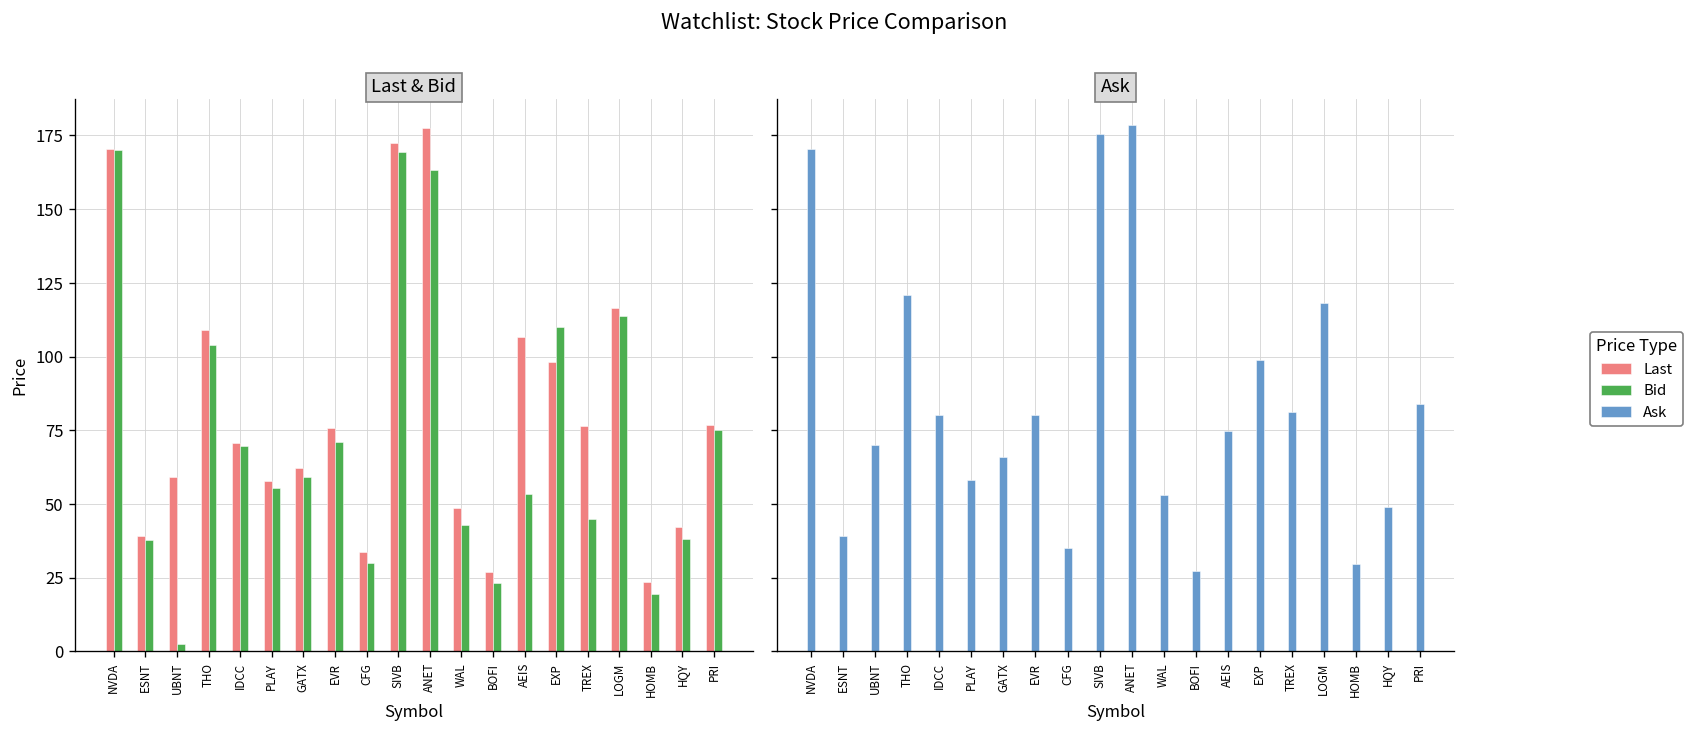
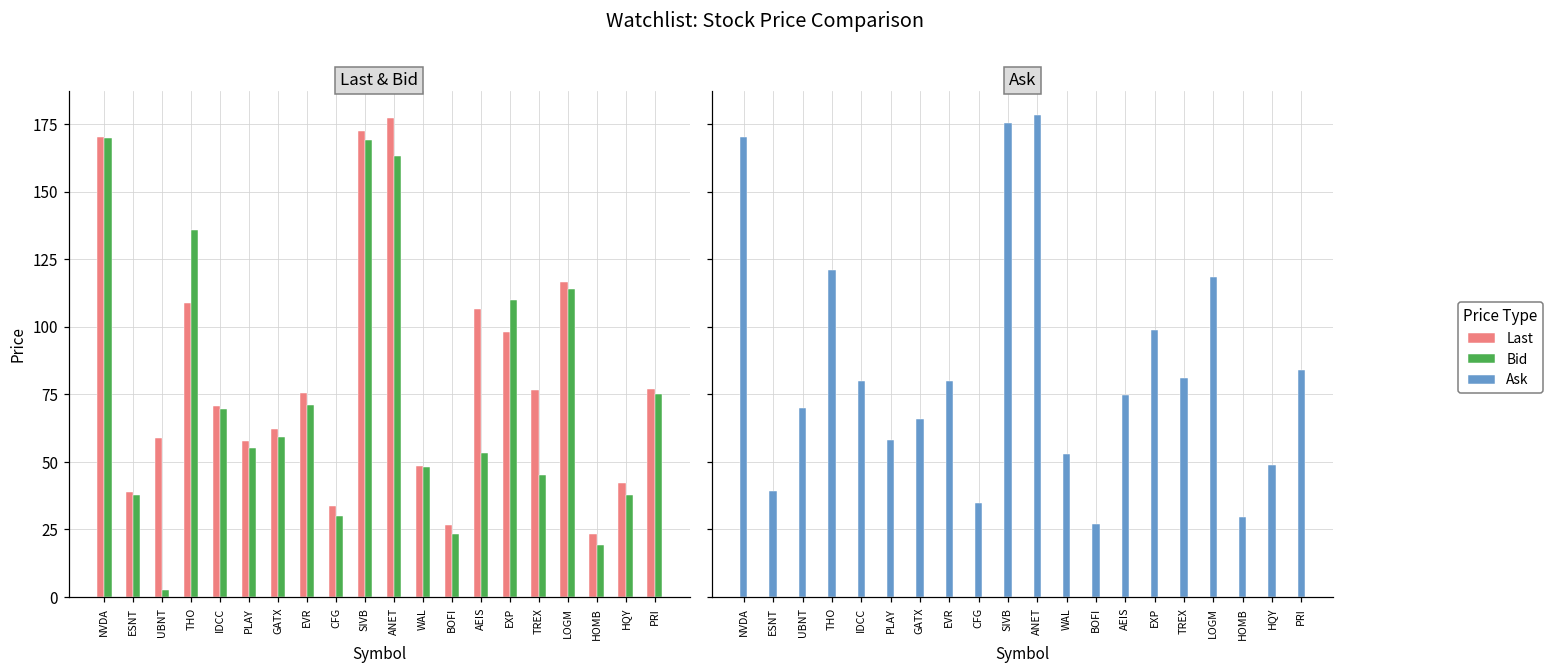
  {
    "Last & Bid": {
      "Last": {
        "NVDA": 170,
        "ESNT": 39,
        "UBNT": 59,
        "THO": 109,
        "IDCC": 71,
        "PLAY": 58,
        "GATX": 62,
        "EVR": 76,
        "CFG": 34,
        "SIVB": 173,
        "ANET": 177,
        "WAL": 49,
        "BOFI": 27,
        "AEIS": 107,
        "EXP": 98,
        "TREX": 76,
        "LOGM": 117,
        "HOMB": 23,
        "HQY": 42,
        "PRI": 77
      },
      "Bid": {
        "NVDA": 170,
        "ESNT": 38,
        "UBNT": 2,
-       "THO": 104,
+       "THO": 136,
        "IDCC": 70,
        "PLAY": 55,
        "GATX": 59,
        "EVR": 71,
        "CFG": 30,
        "SIVB": 169,
        "ANET": 163,
-       "WAL": 43,
+       "WAL": 48,
        "BOFI": 23,
        "AEIS": 53,
        "EXP": 110,
        "TREX": 45,
        "LOGM": 114,
        "HOMB": 19,
        "HQY": 38,
        "PRI": 75
      }
    }
  }
